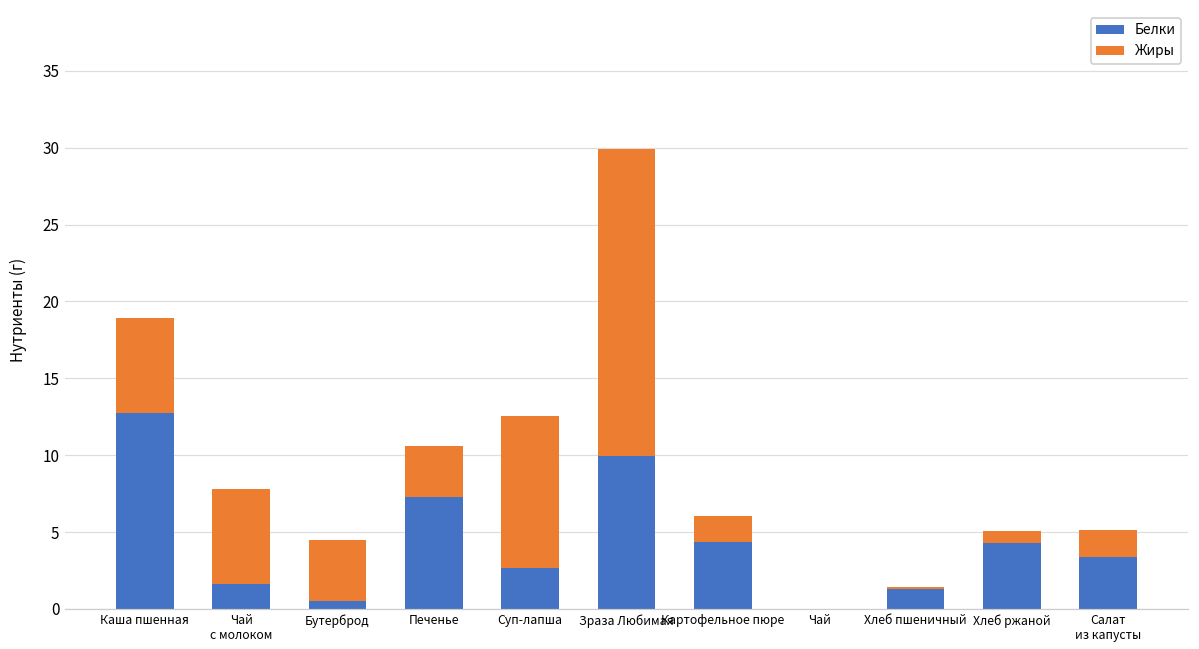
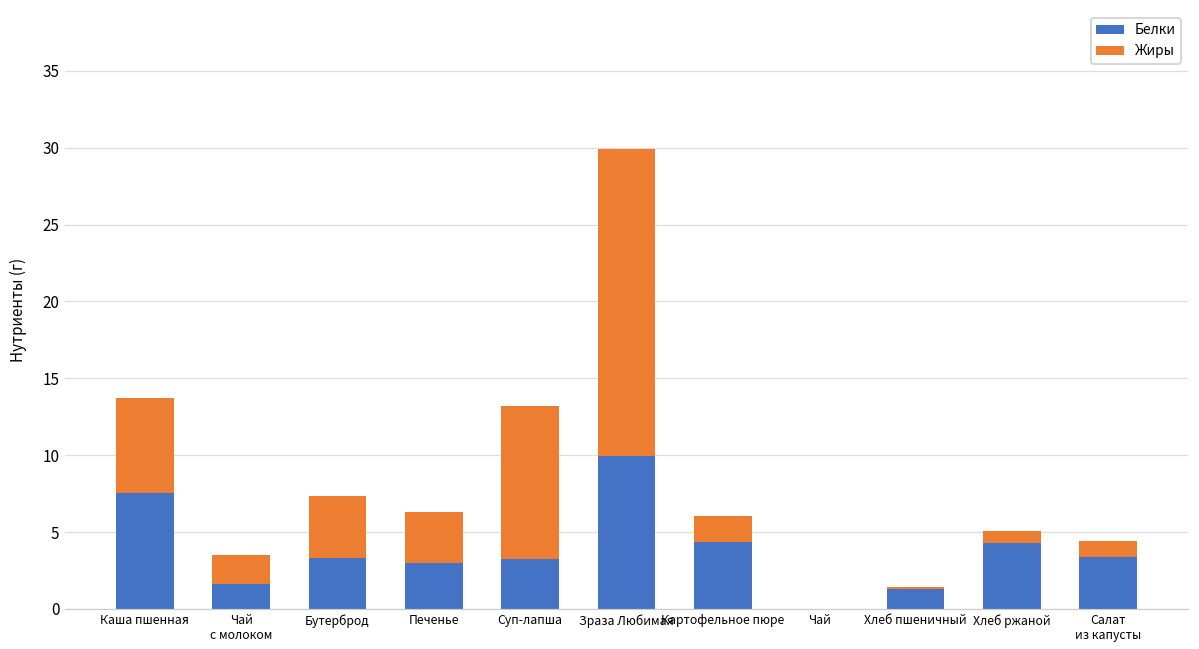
  {
    "Белки": {
-     "Каша пшенная": 12.7,
+     "Каша пшенная": 7.5,
      "Чай с молоком": 1.6,
-     "Бутерброд": 0.5,
-     "Печенье": 7.3,
-     "Суп-лапша": 2.7,
+     "Бутерброд": 3.3,
+     "Печенье": 3.0,
+     "Суп-лапша": 3.3,
      "Зраза Любимая": 9.9,
      "Картофельное пюре": 4.3,
      "Хлеб пшеничный": 1.3,
      "Хлеб ржаной": 4.3,
      "Салат из капусты": 3.4
    },
    "Жиры": {
      "Каша пшенная": 6.2,
-     "Чай с молоком": 6.2,
+     "Чай с молоком": 1.9,
      "Бутерброд": 4.0,
      "Печенье": 3.3,
      "Суп-лапша": 9.9,
      "Зраза Любимая": 20.0,
      "Картофельное пюре": 1.7,
      "Чай": 0.0,
      "Хлеб ржаной": 0.8,
-     "Салат из капусты": 1.7
+     "Салат из капусты": 1.0
    }
  }
